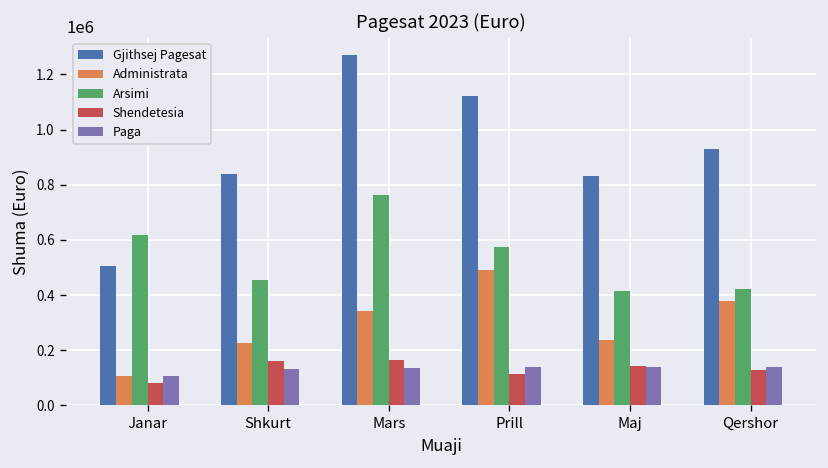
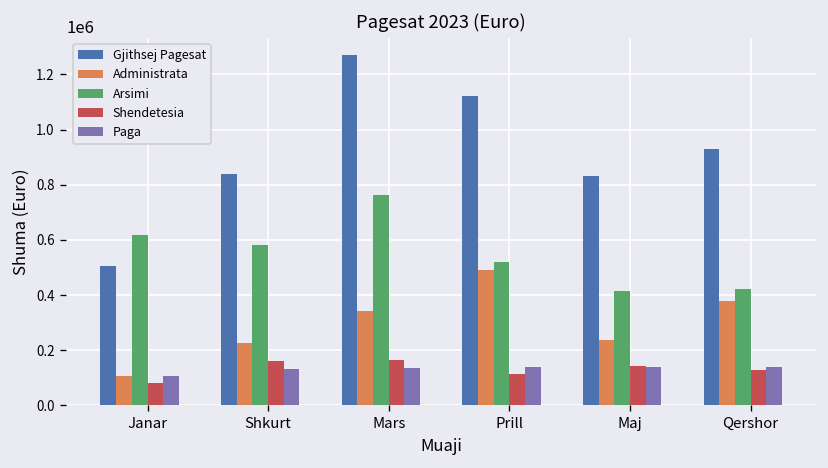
  {
    "Arsimi": {
      "Janar": 620000,
-     "Shkurt": 450000,
+     "Shkurt": 580000,
      "Mars": 760000,
-     "Prill": 570000,
+     "Prill": 520000,
      "Maj": 410000,
      "Qershor": 420000
    }
  }
